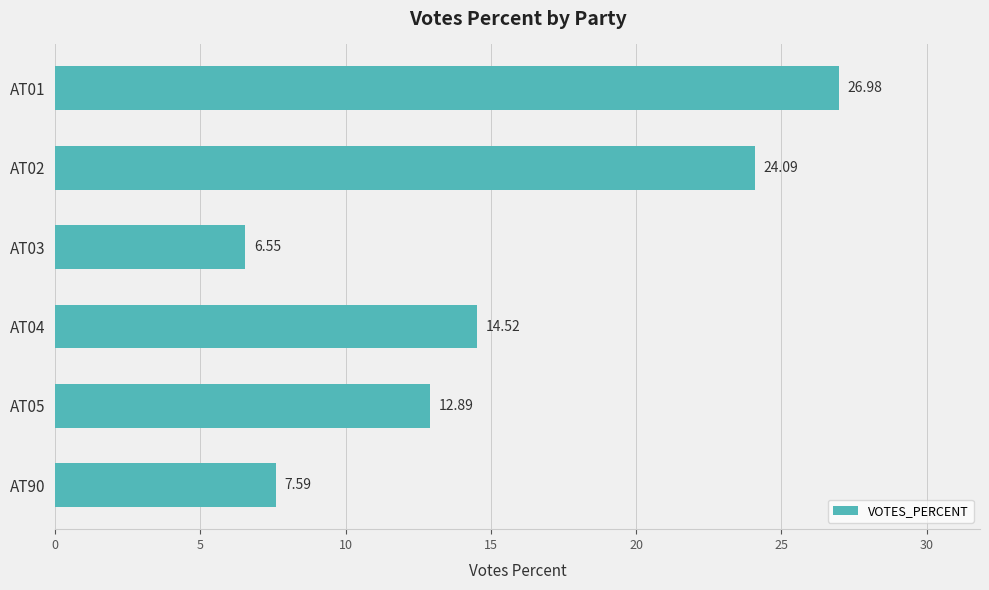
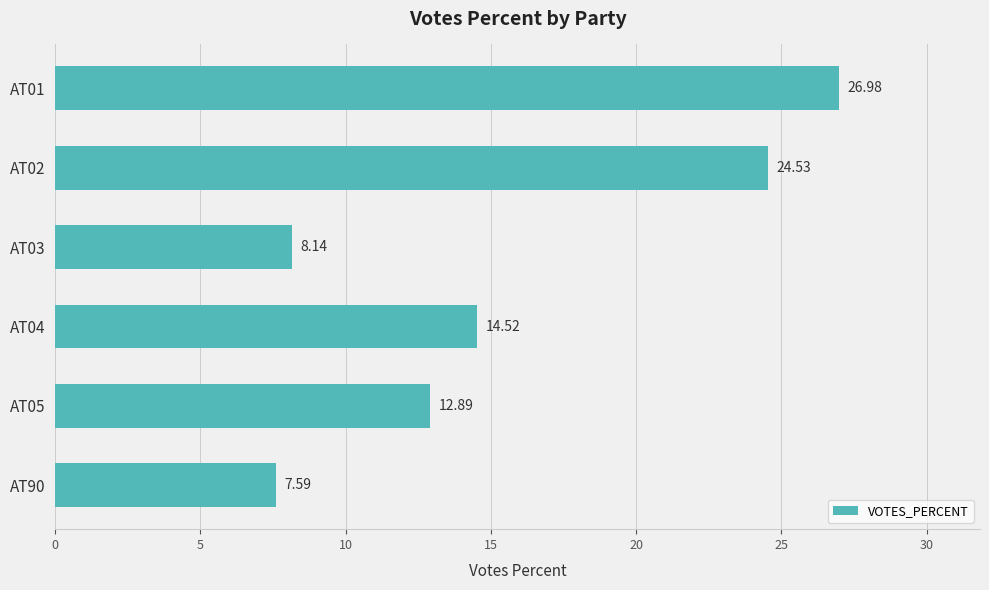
  {
    "AT01": 26.98,
-   "AT02": 24.09,
-   "AT03": 6.55,
+   "AT02": 24.53,
+   "AT03": 8.14,
    "AT04": 14.52,
    "AT05": 12.89,
    "AT90": 7.59
  }
